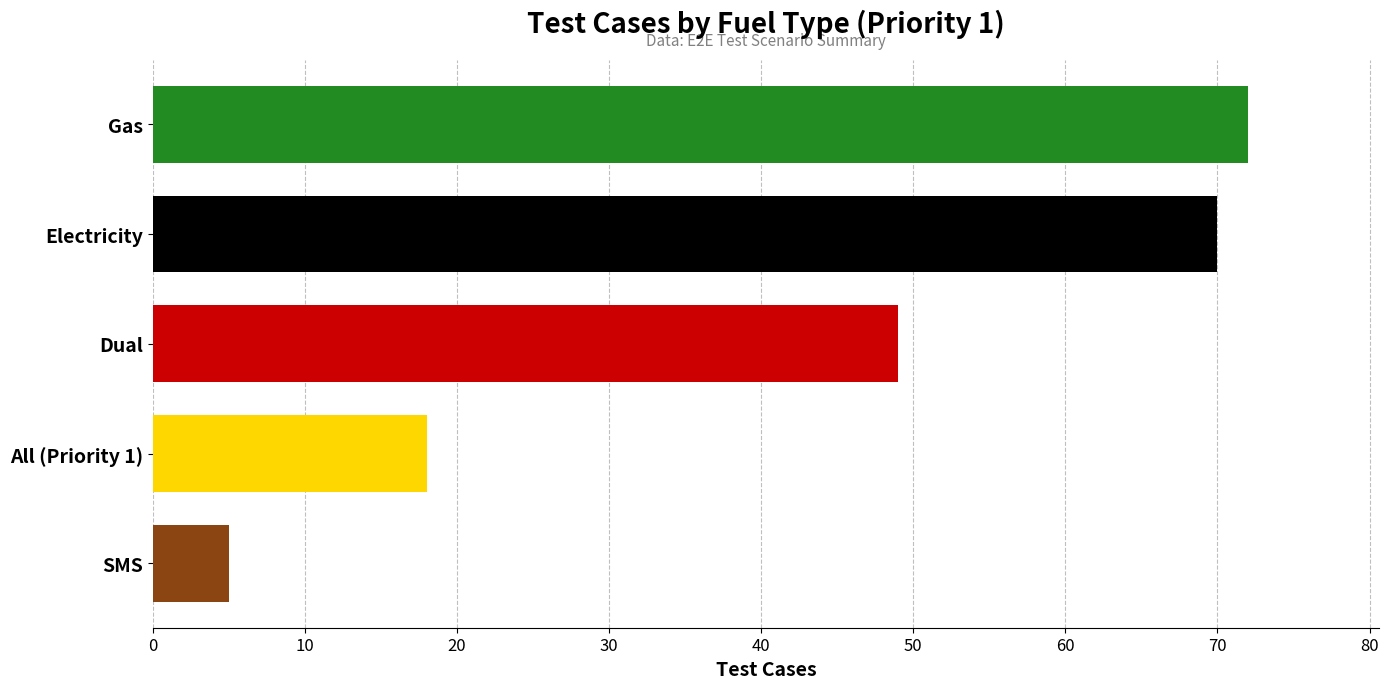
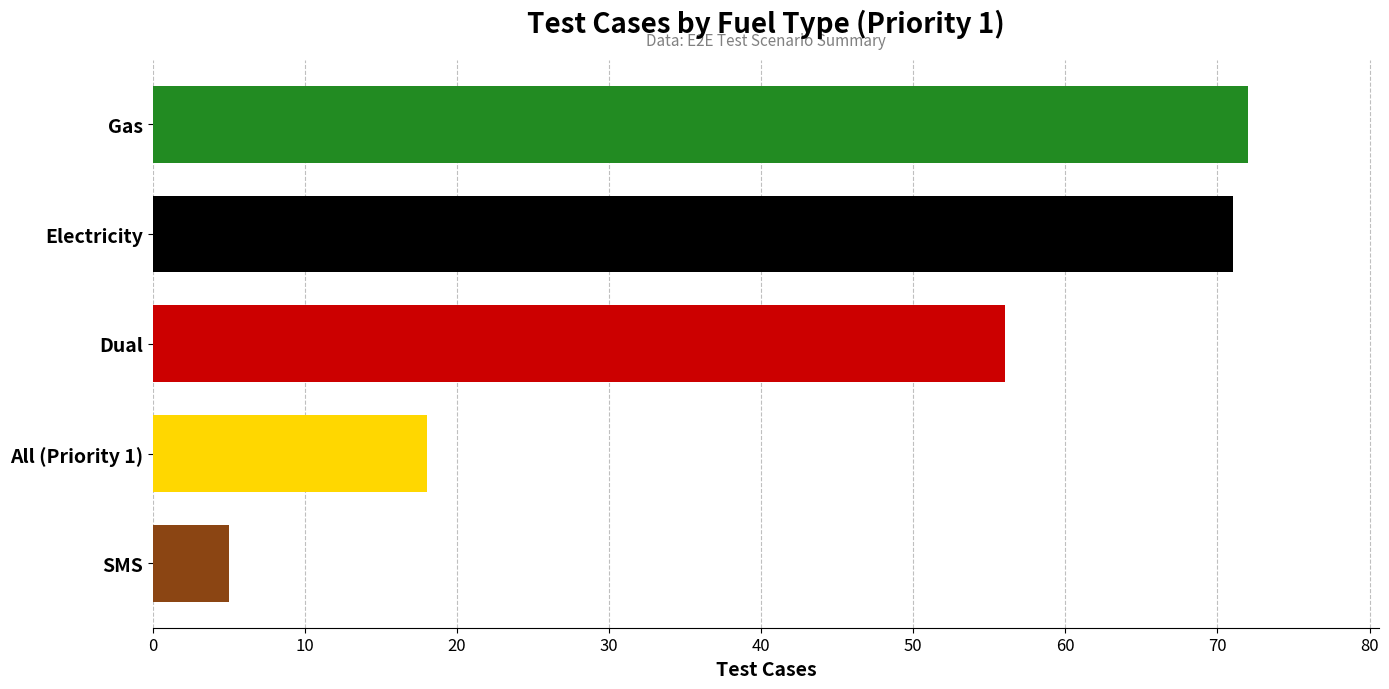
  {
    "Gas": 72,
-   "Electricity": 70,
-   "Dual": 49,
+   "Electricity": 71,
+   "Dual": 56,
    "All (Priority 1)": 18,
    "SMS": 5
  }
